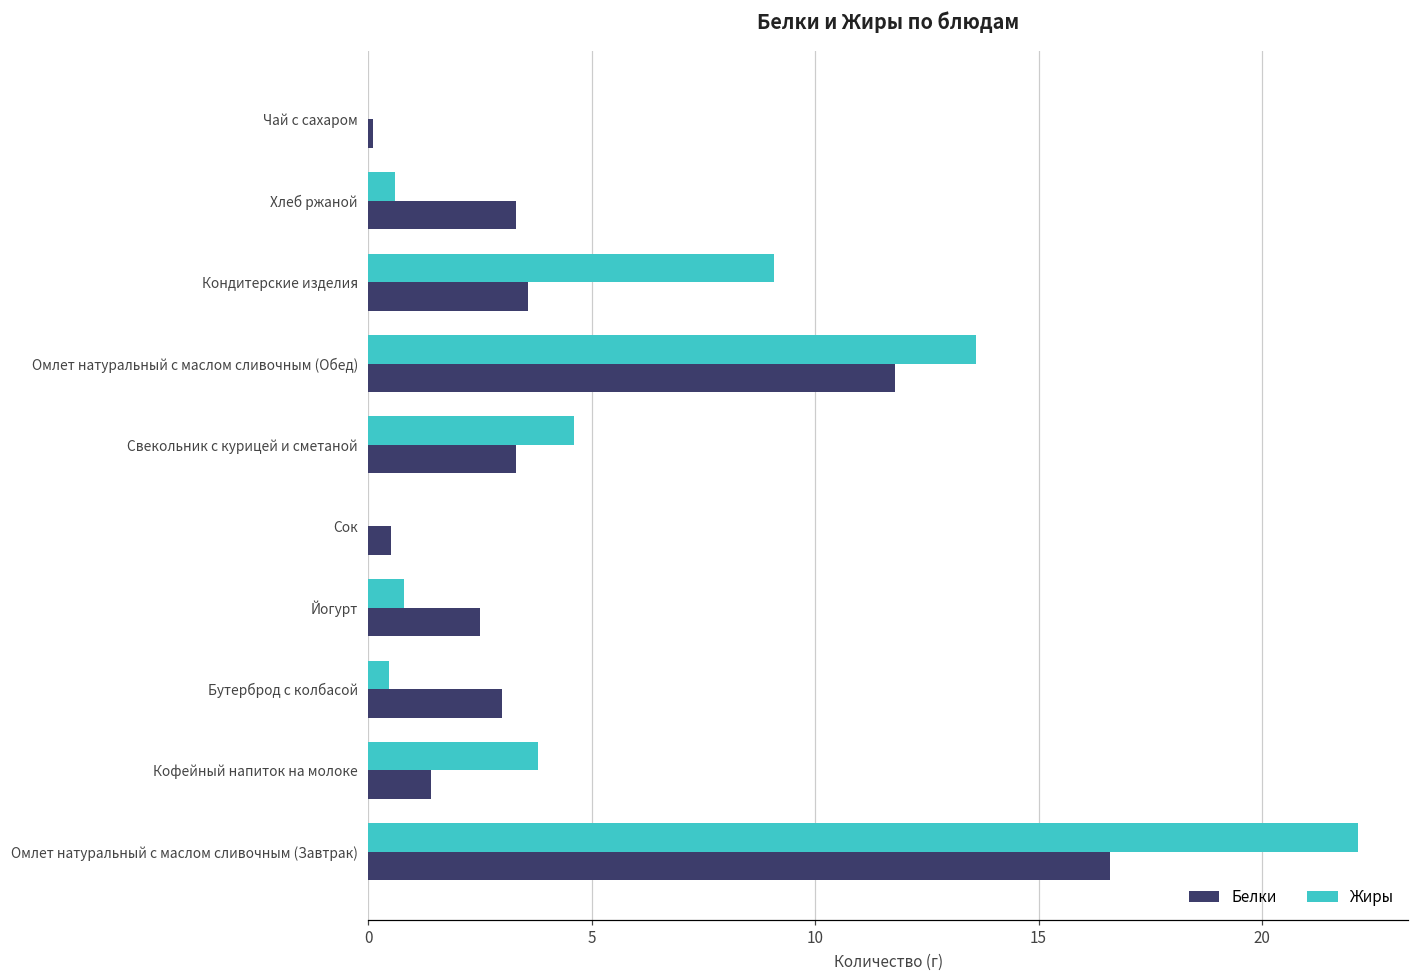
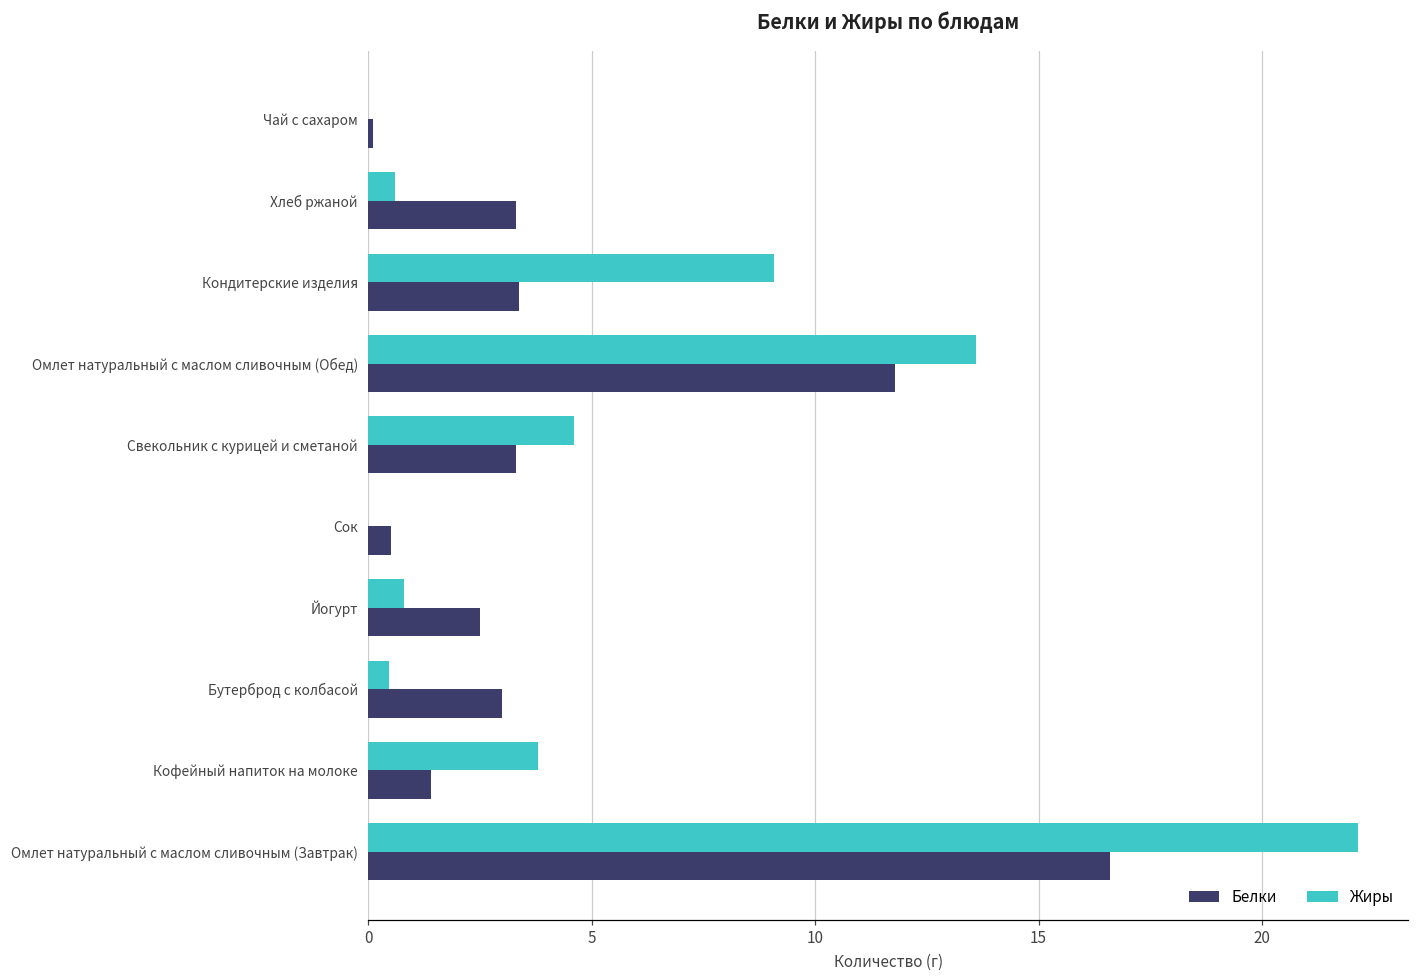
  {
    "Белки": {
      "Чай с сахаром": 0.1,
      "Хлеб ржаной": 3.3,
-     "Кондитерские изделия": 3.6,
+     "Кондитерские изделия": 3.4,
      "Омлет натуральный с маслом сливочным (Обед)": 11.8,
      "Свекольник с курицей и сметаной": 3.3,
      "Сок": 0.5,
      "Йогурт": 2.5,
      "Бутерброд с колбасой": 3.0,
      "Кофейный напиток на молоке": 1.4,
      "Омлет натуральный с маслом сливочным (Завтрак)": 16.6
    },
    "Жиры": {
      "Чай с сахаром": 0.0,
      "Хлеб ржаной": 0.6,
      "Кондитерские изделия": 9.1,
      "Омлет натуральный с маслом сливочным (Обед)": 13.6,
      "Свекольник с курицей и сметаной": 4.6,
      "Сок": 0.0,
      "Йогурт": 0.8,
      "Бутерброд с колбасой": 0.5,
      "Кофейный напиток на молоке": 3.8,
      "Омлет натуральный с маслом сливочным (Завтрак)": 22.2
    }
  }
